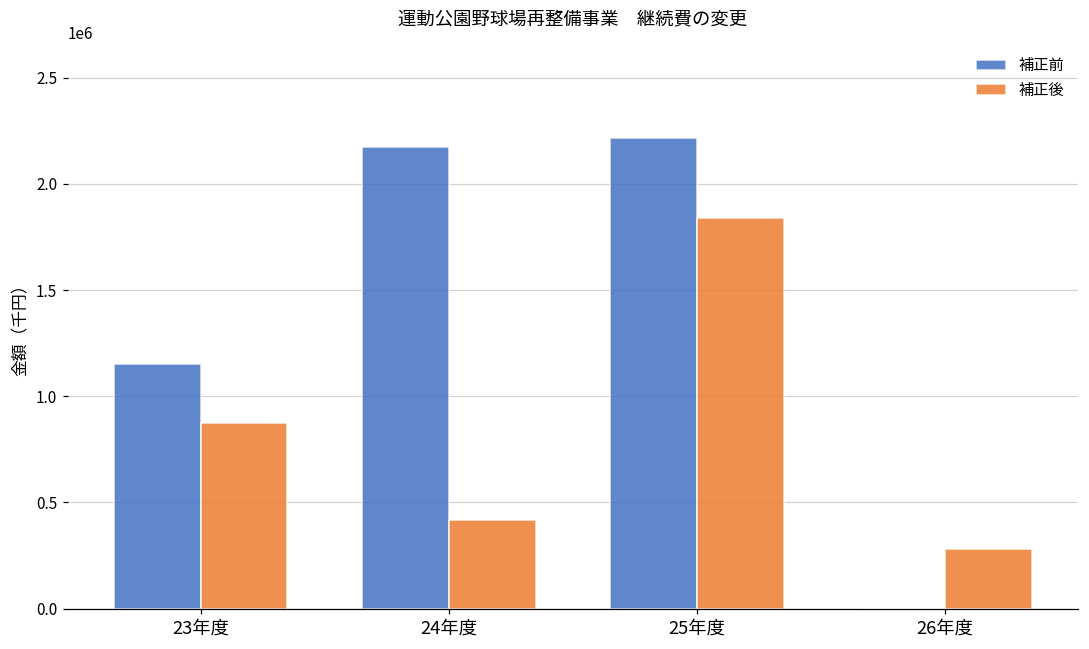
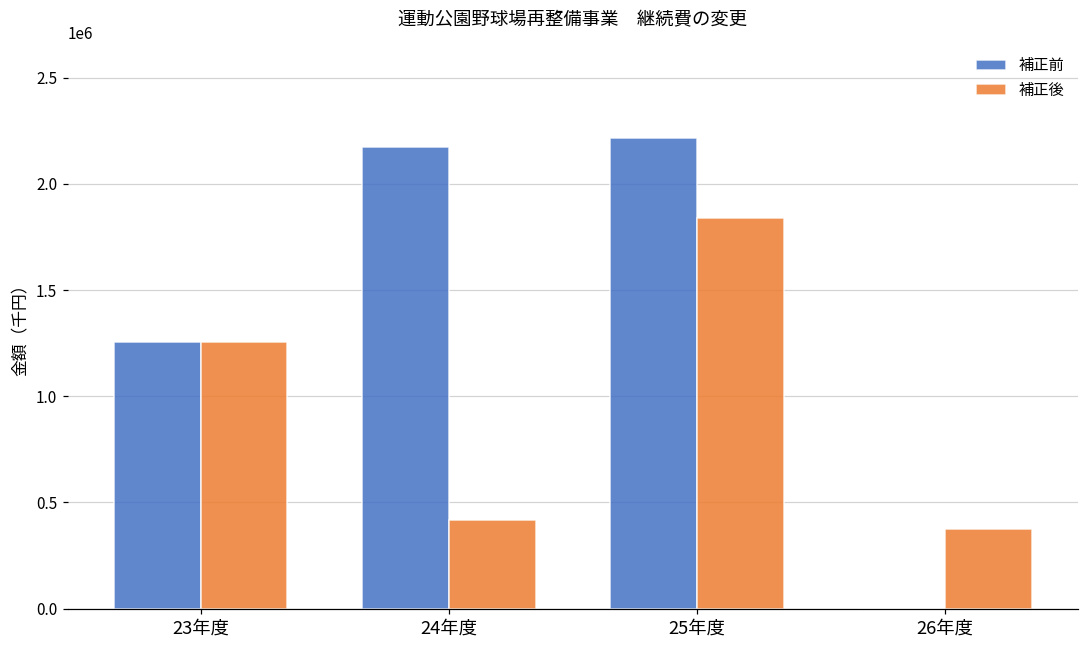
  {
    "補正前": {
-     "23年度": 1150000,
+     "23年度": 1260000,
      "24年度": 2170000,
      "25年度": 2220000,
      "26年度": 0
    },
    "補正後": {
-     "23年度": 870000,
+     "23年度": 1260000,
      "24年度": 420000,
      "25年度": 1840000,
-     "26年度": 280000
+     "26年度": 380000
    }
  }
